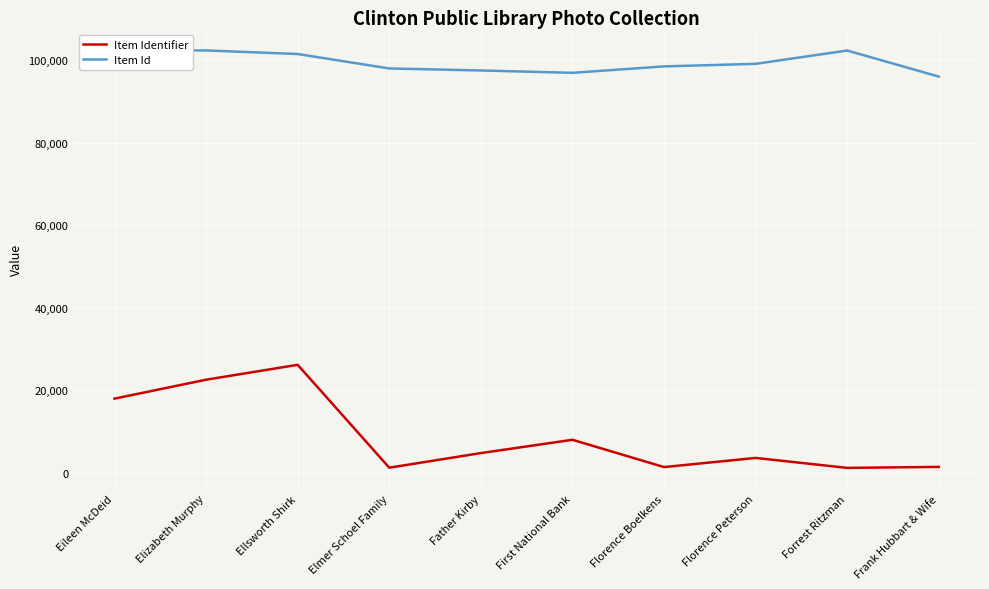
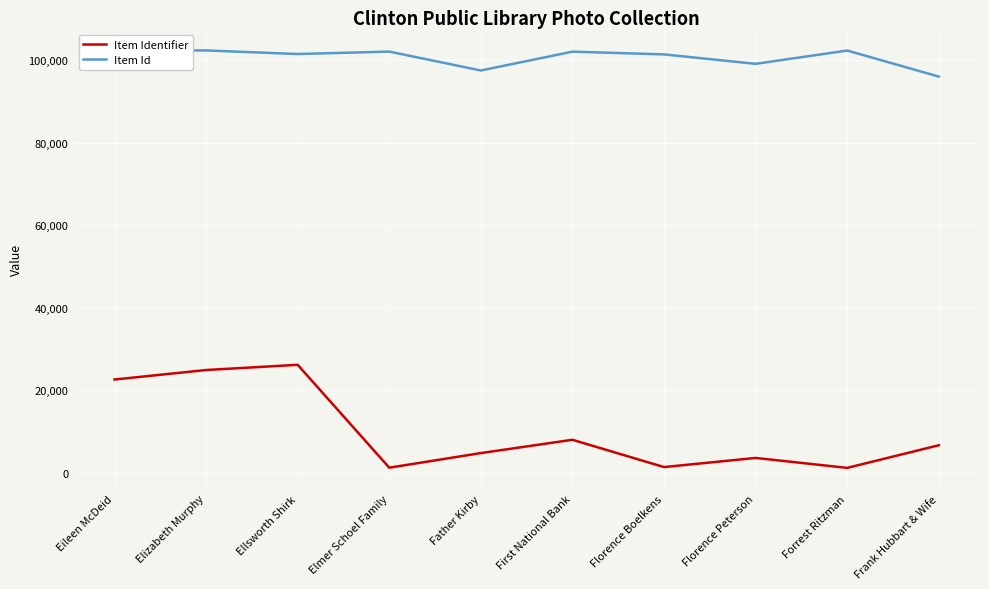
  {
    "Item Identifier": {
-     "Eileen McDeid": "18,000",
-     "Elizabeth Murphy": "23,000",
+     "Eileen McDeid": "23,000",
+     "Elizabeth Murphy": "25,000",
      "Ellsworth Shirk": "26,000",
      "Elmer Schoel Family": "1,000",
      "Father Kirby": "5,000",
      "First National Bank": "8,000",
      "Florence Boelkens": "1,000",
      "Florence Peterson": "4,000",
      "Forrest Ritzman": "1,000",
-     "Frank Hubbart & Wife": "1,000"
+     "Frank Hubbart & Wife": "7,000"
    },
    "Item Id": {
      "Elizabeth Murphy": "102,000",
      "Ellsworth Shirk": "102,000",
-     "Elmer Schoel Family": "98,000",
+     "Elmer Schoel Family": "102,000",
      "Father Kirby": "98,000",
-     "First National Bank": "97,000",
-     "Florence Boelkens": "99,000",
+     "First National Bank": "102,000",
+     "Florence Boelkens": "101,000",
      "Florence Peterson": "99,000",
      "Forrest Ritzman": "102,000",
      "Frank Hubbart & Wife": "96,000"
    }
  }
